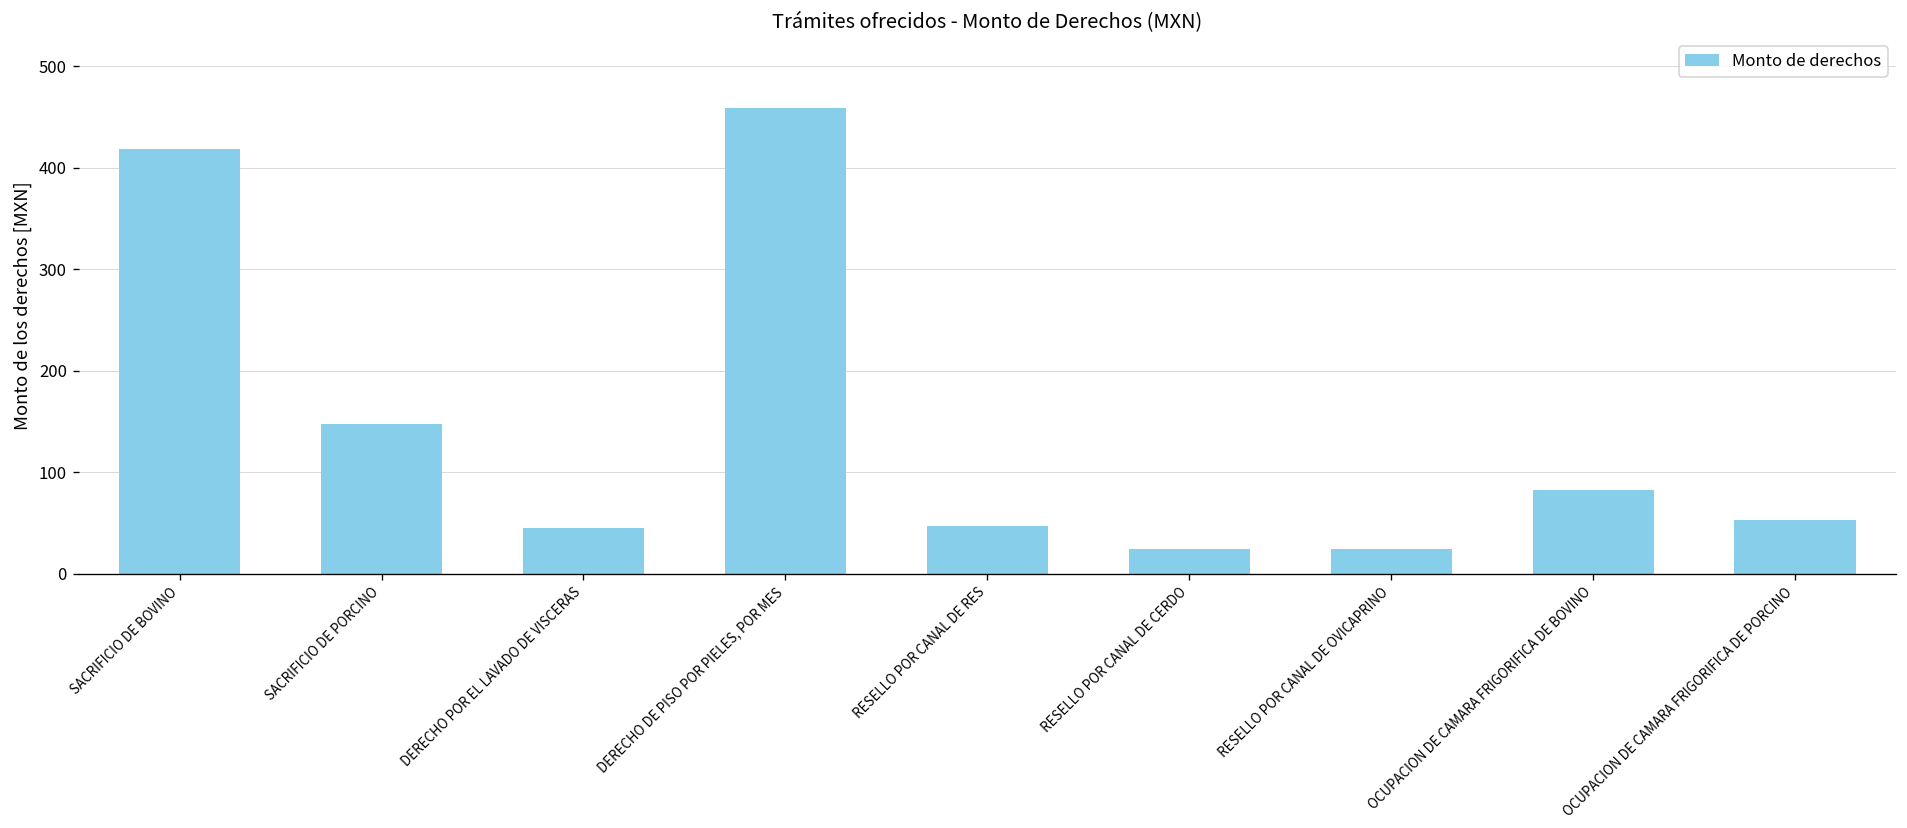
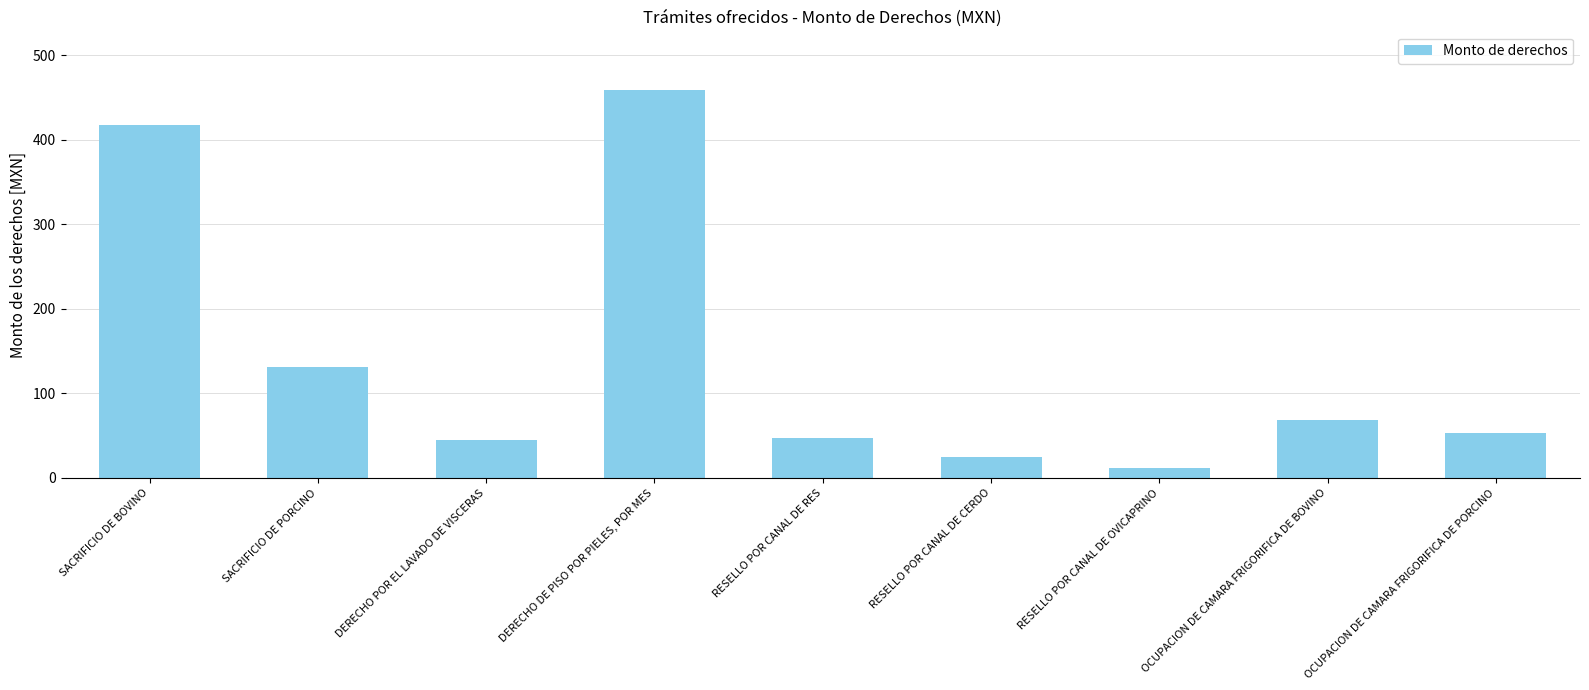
  {
    "SACRIFICIO DE BOVINO": 420,
-   "SACRIFICIO DE PORCINO": 150,
+   "SACRIFICIO DE PORCINO": 130,
    "DERECHO POR EL LAVADO DE VISCERAS": 50,
    "DERECHO DE PISO POR PIELES, POR MES": 460,
    "RESELLO POR CANAL DE RES": 50,
    "RESELLO POR CANAL DE CERDO": 20,
-   "RESELLO POR CANAL DE OVICAPRINO": 20,
-   "OCUPACION DE CAMARA FRIGORIFICA DE BOVINO": 80,
+   "RESELLO POR CANAL DE OVICAPRINO": 10,
+   "OCUPACION DE CAMARA FRIGORIFICA DE BOVINO": 70,
    "OCUPACION DE CAMARA FRIGORIFICA DE PORCINO": 50
  }
